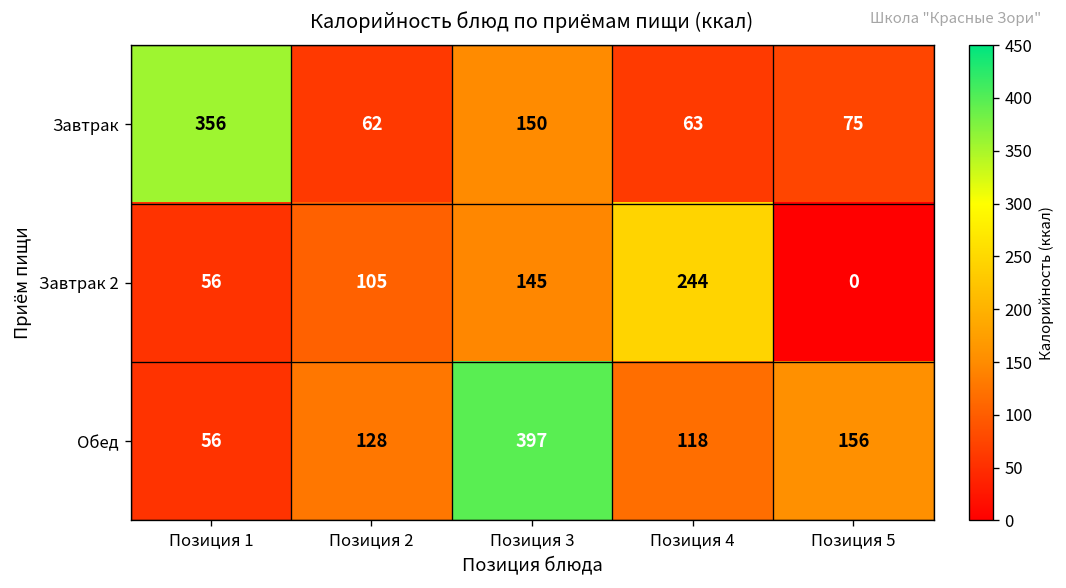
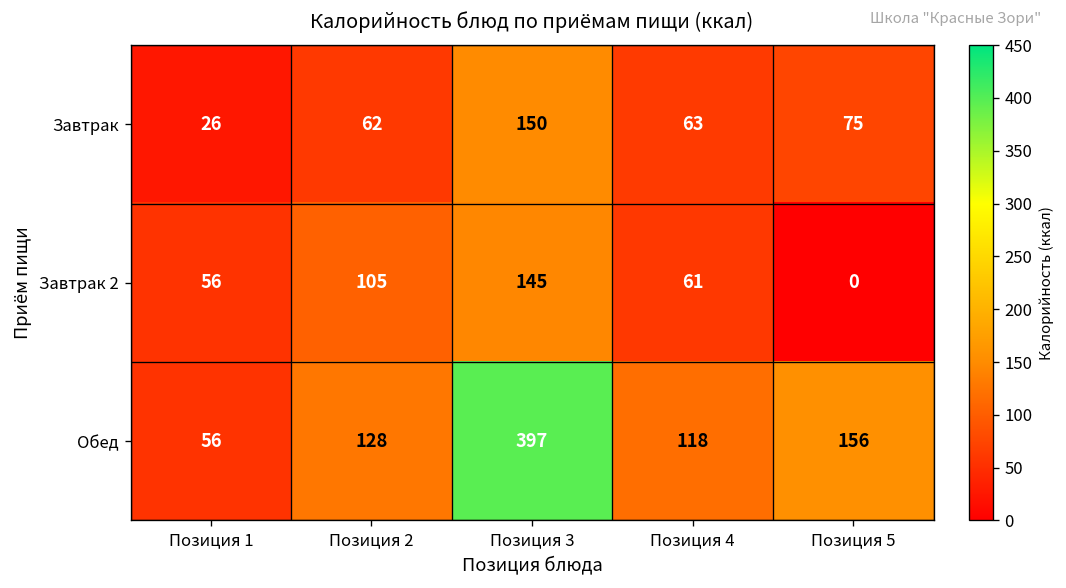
  {
    "Завтрак": {
-     "Позиция 1": 356,
+     "Позиция 1": 26,
      "Позиция 2": 62,
      "Позиция 3": 150,
      "Позиция 4": 63,
      "Позиция 5": 75
    },
    "Завтрак 2": {
      "Позиция 1": 56,
      "Позиция 2": 105,
      "Позиция 3": 145,
-     "Позиция 4": 244,
+     "Позиция 4": 61,
      "Позиция 5": 0
    },
    "Обед": {
      "Позиция 1": 56,
      "Позиция 2": 128,
      "Позиция 3": 397,
      "Позиция 4": 118,
      "Позиция 5": 156
    }
  }
